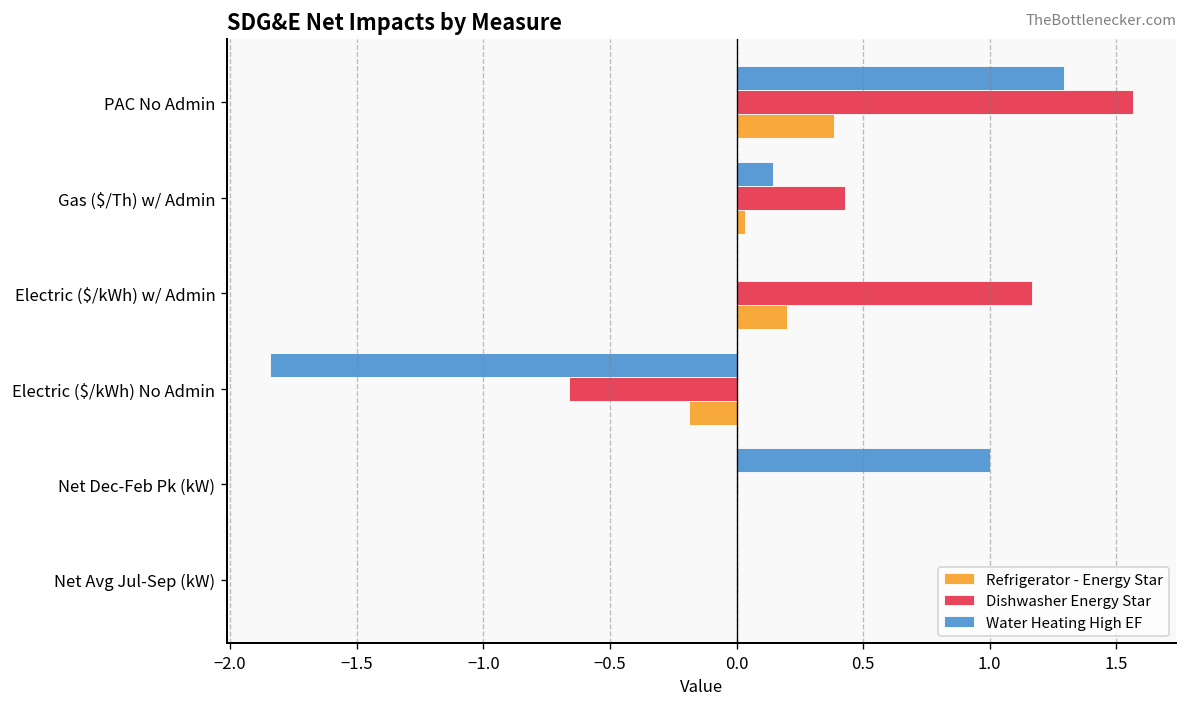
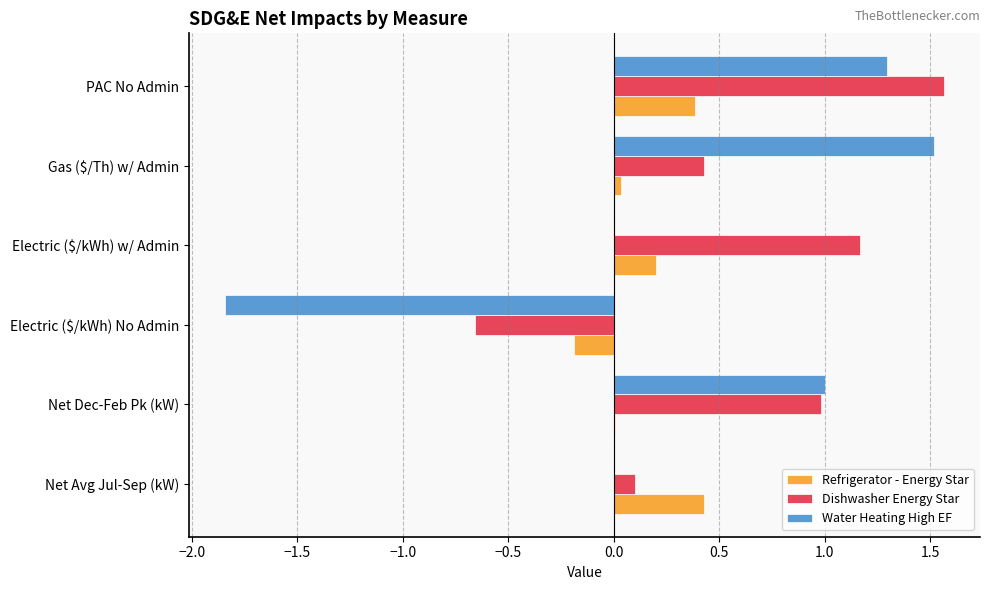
  {
    "Refrigerator - Energy Star": {
      "PAC No Admin": 0.38,
      "Gas ($/Th) w/ Admin": 0.03,
      "Electric ($/kWh) w/ Admin": 0.20,
      "Electric ($/kWh) No Admin": -0.19,
-     "Net Avg Jul-Sep (kW)": 0.00
+     "Net Avg Jul-Sep (kW)": 0.43
    },
    "Dishwasher Energy Star": {
      "PAC No Admin": 1.57,
      "Gas ($/Th) w/ Admin": 0.43,
      "Electric ($/kWh) w/ Admin": 1.17,
      "Electric ($/kWh) No Admin": -0.66,
-     "Net Dec-Feb Pk (kW)": 0.01,
-     "Net Avg Jul-Sep (kW)": 0.01
+     "Net Dec-Feb Pk (kW)": 0.98,
+     "Net Avg Jul-Sep (kW)": 0.10
    },
    "Water Heating High EF": {
      "PAC No Admin": 1.29,
-     "Gas ($/Th) w/ Admin": 0.14,
+     "Gas ($/Th) w/ Admin": 1.52,
      "Electric ($/kWh) w/ Admin": 0.00,
      "Electric ($/kWh) No Admin": -1.84,
      "Net Dec-Feb Pk (kW)": 1.00,
      "Net Avg Jul-Sep (kW)": 0.00
    }
  }
